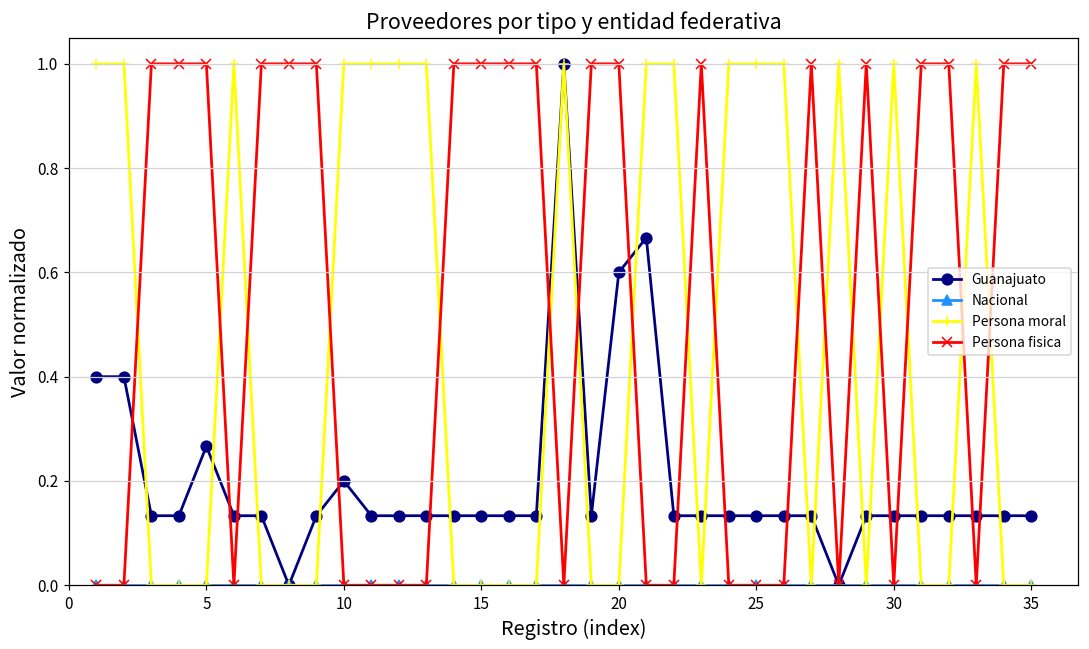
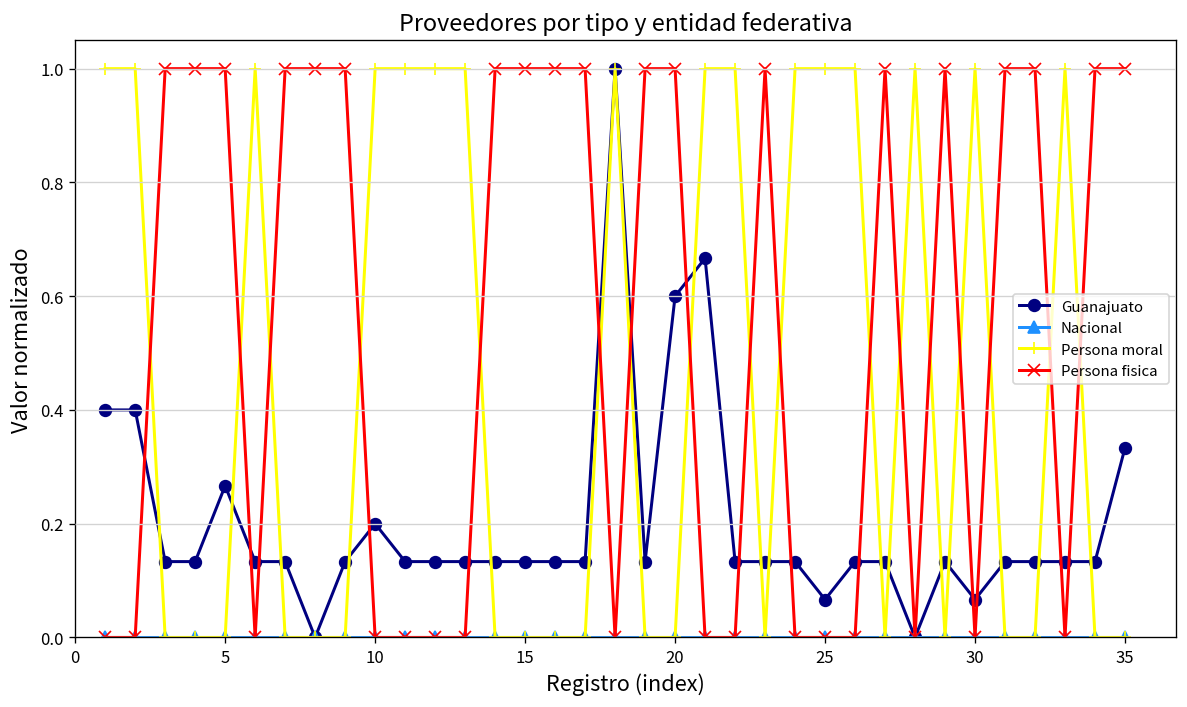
  {
    "Guanajuato": {
      "5": 0.27,
      "10": 0.20,
      "15": 0.13,
      "20": 0.60,
-     "25": 0.13,
-     "30": 0.13,
-     "35": 0.13
+     "25": 0.07,
+     "30": 0.07,
+     "35": 0.33
    },
    "Persona moral": {
      "10": 1.00,
      "25": 1.00,
      "30": 1.00
    },
    "Persona fisica": {
      "5": 1.00,
      "15": 1.00,
      "20": 1.00,
      "35": 1.00
    }
  }
